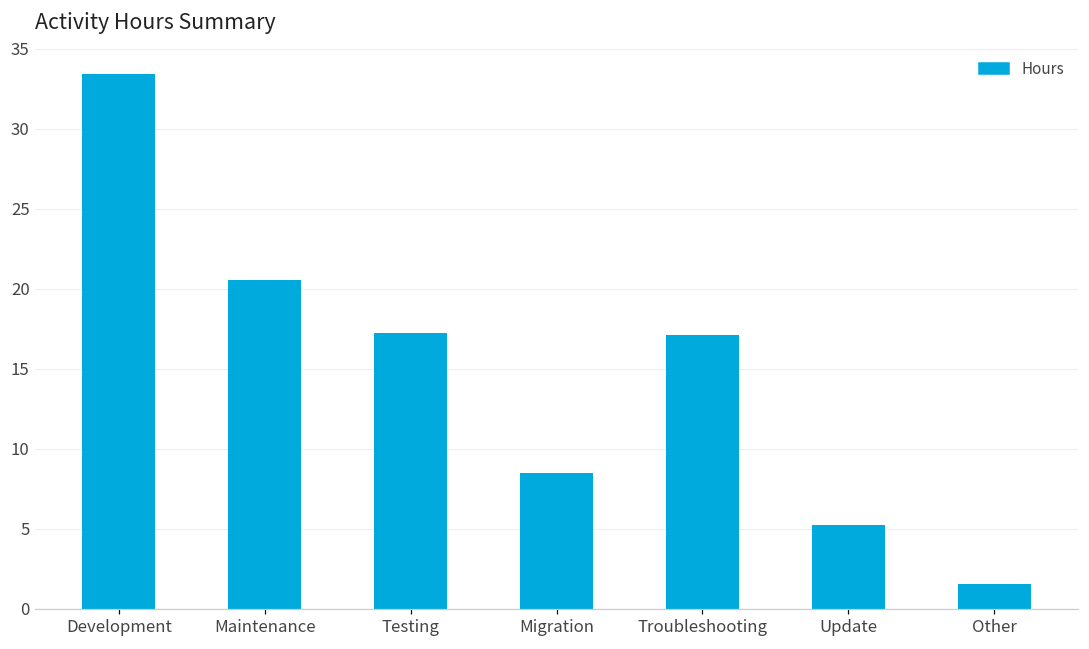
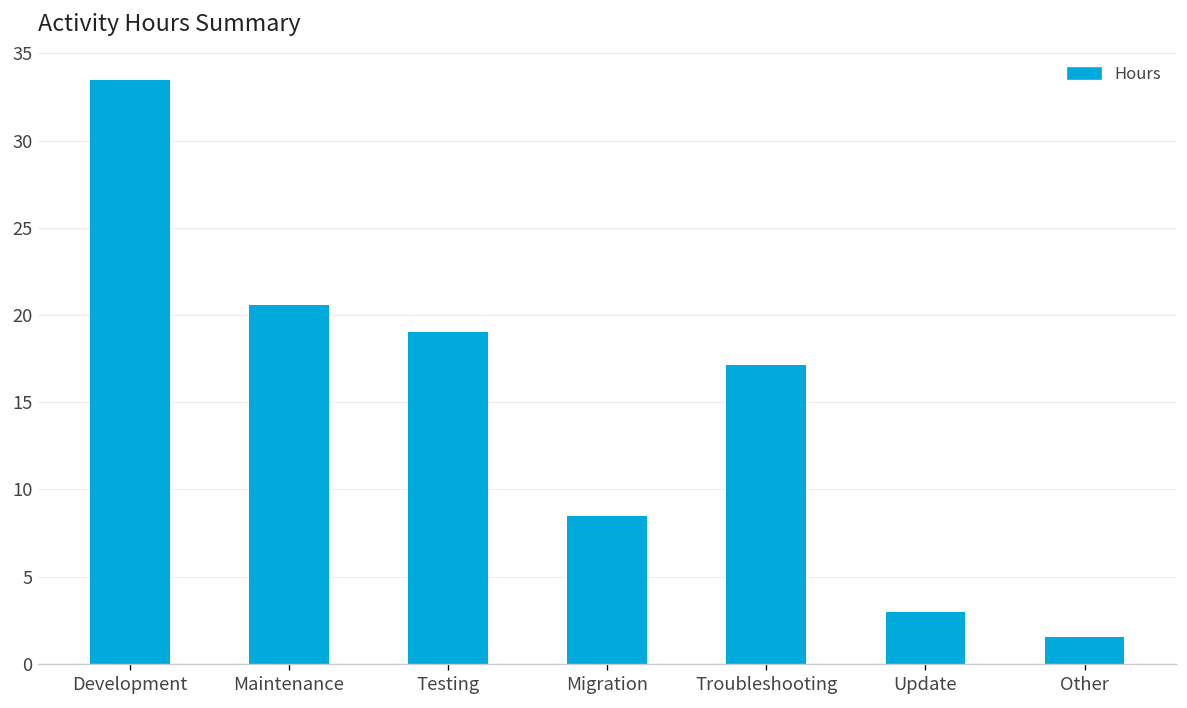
  {
    "Development": 33.5,
    "Maintenance": 20.6,
-   "Testing": 17.3,
+   "Testing": 19.0,
    "Migration": 8.5,
    "Troubleshooting": 17.1,
-   "Update": 5.3,
+   "Update": 3.0,
    "Other": 1.5
  }
